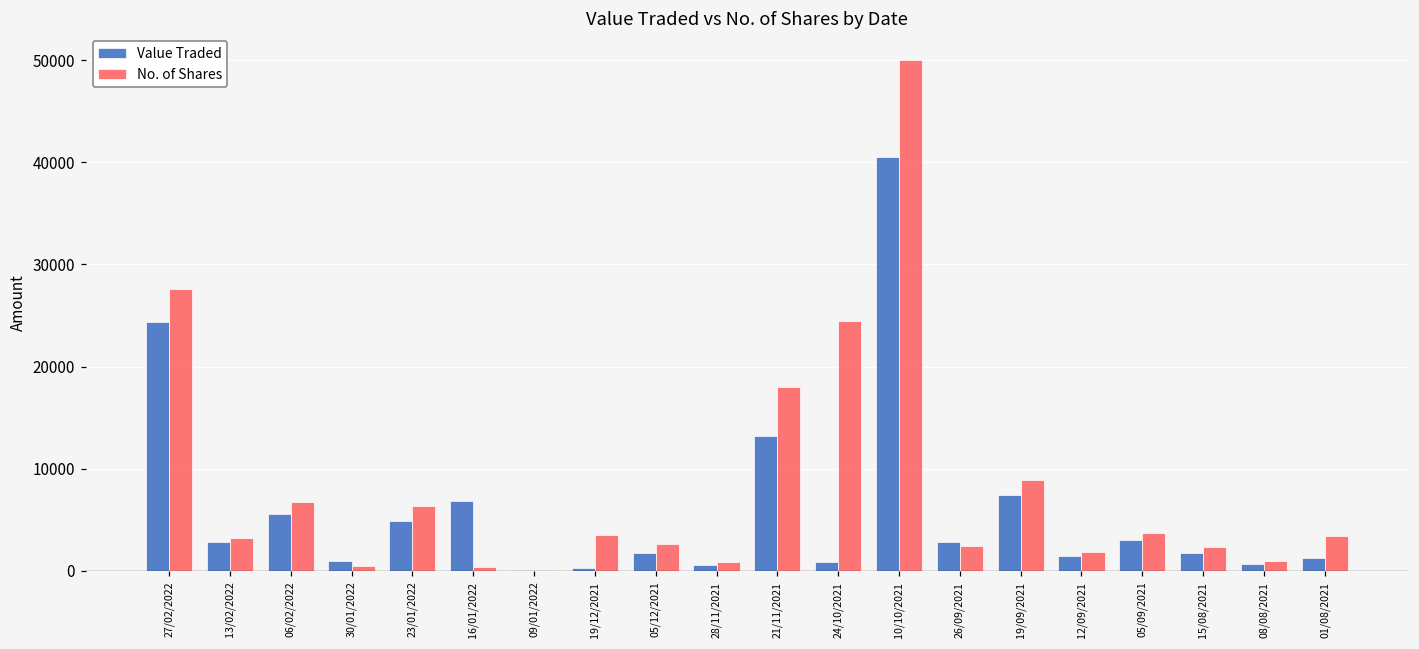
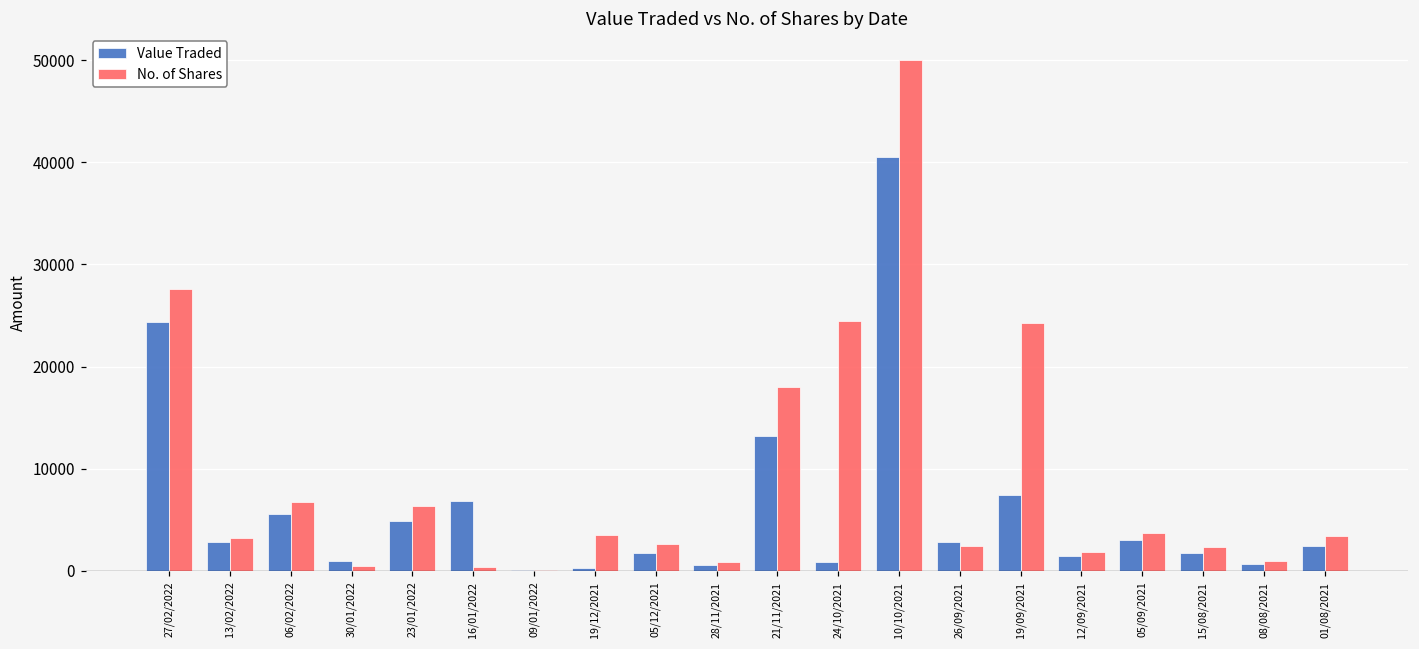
  {
    "Value Traded": {
      "27/02/2022": 24000,
      "13/02/2022": 3000,
      "06/02/2022": 6000,
      "30/01/2022": 1000,
      "23/01/2022": 5000,
      "16/01/2022": 7000,
      "05/12/2021": 2000,
      "28/11/2021": 1000,
      "21/11/2021": 13000,
      "24/10/2021": 1000,
      "10/10/2021": 41000,
      "26/09/2021": 3000,
      "19/09/2021": 7000,
      "12/09/2021": 1000,
      "05/09/2021": 3000,
      "15/08/2021": 2000,
      "08/08/2021": 1000,
-     "01/08/2021": 1000
+     "01/08/2021": 2000
    },
    "No. of Shares": {
      "27/02/2022": 28000,
      "13/02/2022": 3000,
      "06/02/2022": 7000,
      "30/01/2022": 0,
      "23/01/2022": 6000,
      "16/01/2022": 0,
      "19/12/2021": 4000,
      "05/12/2021": 3000,
      "28/11/2021": 1000,
      "21/11/2021": 18000,
      "24/10/2021": 24000,
      "10/10/2021": 50000,
      "26/09/2021": 2000,
-     "19/09/2021": 9000,
+     "19/09/2021": 24000,
      "12/09/2021": 2000,
      "05/09/2021": 4000,
      "15/08/2021": 2000,
      "08/08/2021": 1000,
      "01/08/2021": 3000
    }
  }
